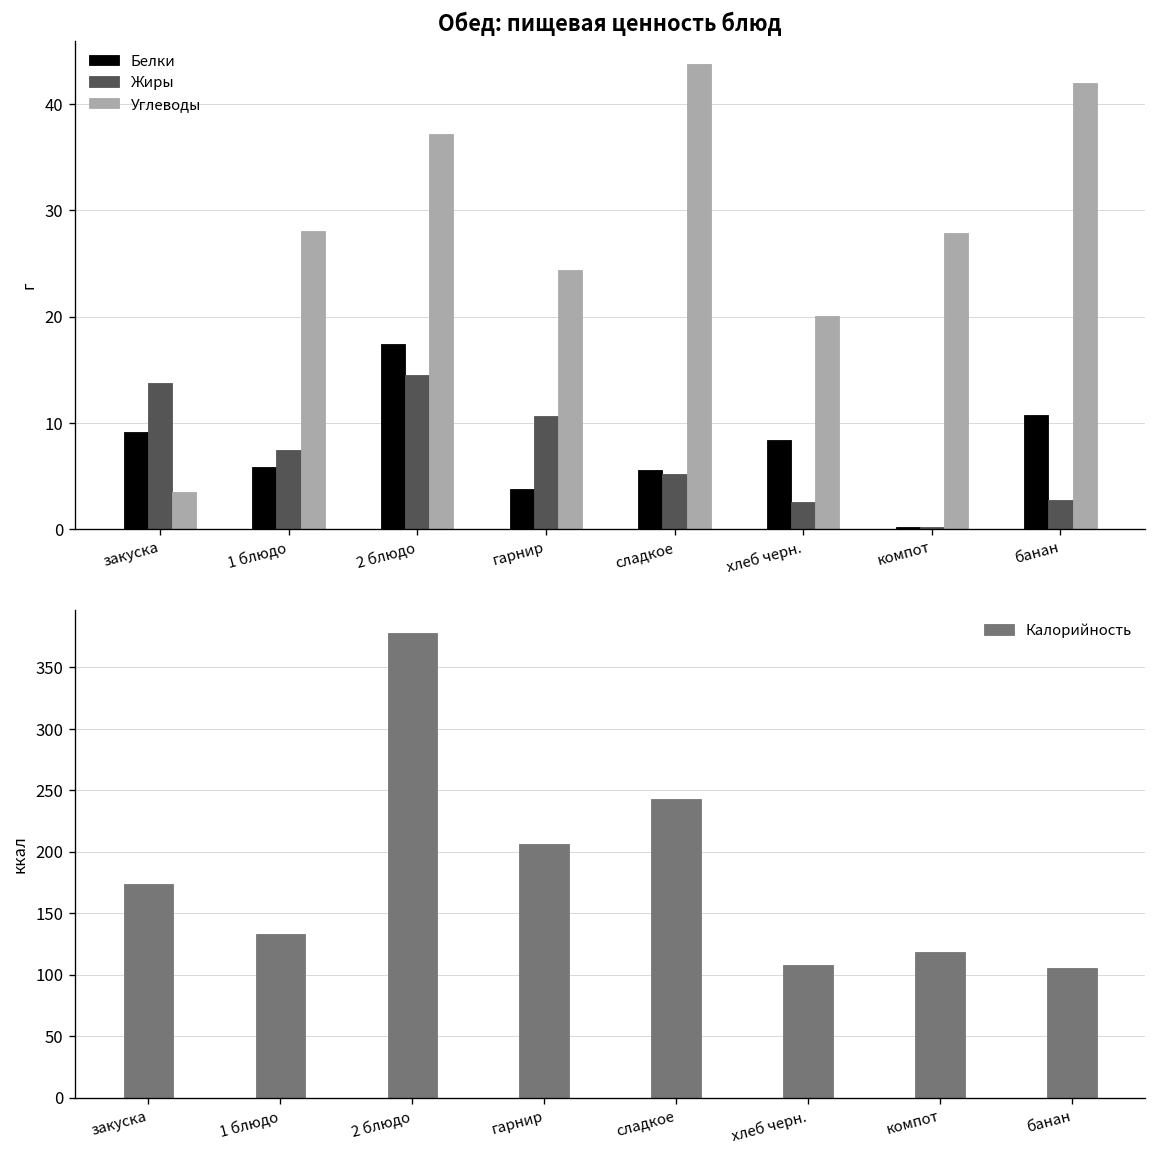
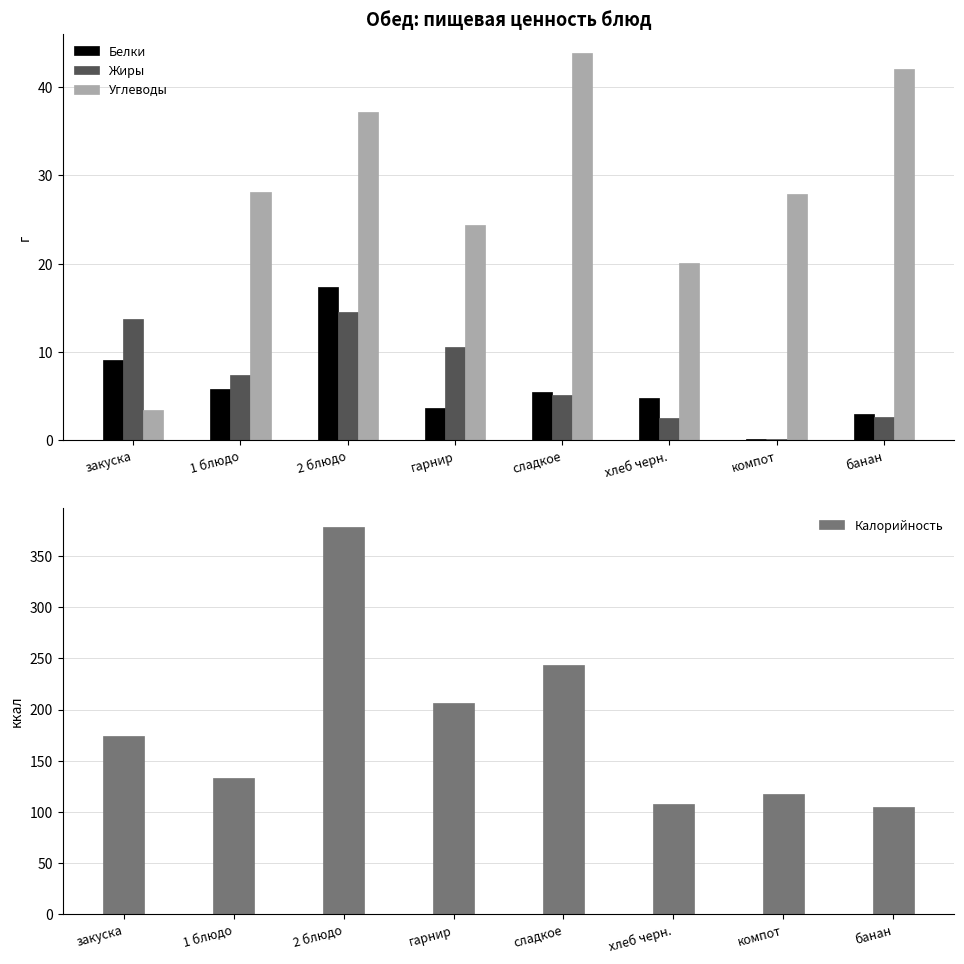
  {
    "Обед: пищевая ценность блюд": {
      "Белки": {
        "закуска": 9,
        "1 блюдо": 6,
        "2 блюдо": 17,
        "гарнир": 4,
        "сладкое": 6,
-       "хлеб черн.": 8,
-       "банан": 11
+       "хлеб черн.": 5,
+       "банан": 3
      },
      "Жиры": {
        "закуска": 14,
        "1 блюдо": 7,
        "2 блюдо": 15,
        "гарнир": 11,
        "сладкое": 5,
        "хлеб черн.": 3,
        "банан": 3
      },
      "Углеводы": {
        "закуска": 4,
        "1 блюдо": 28,
        "2 блюдо": 37,
        "гарнир": 24,
        "сладкое": 44,
        "хлеб черн.": 20,
        "компот": 28,
        "банан": 42
      }
    }
  }
